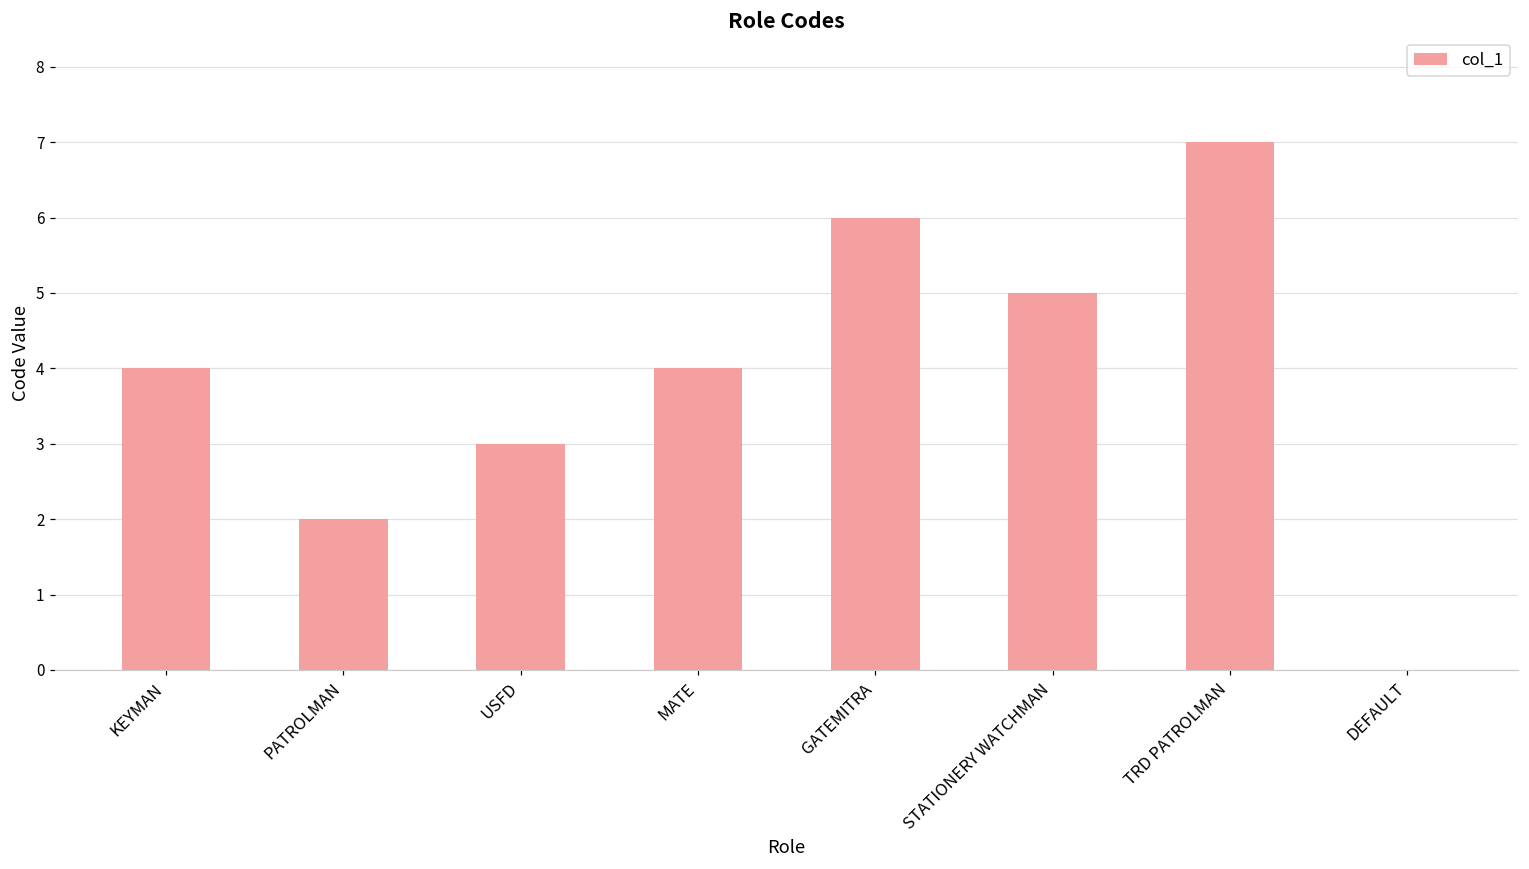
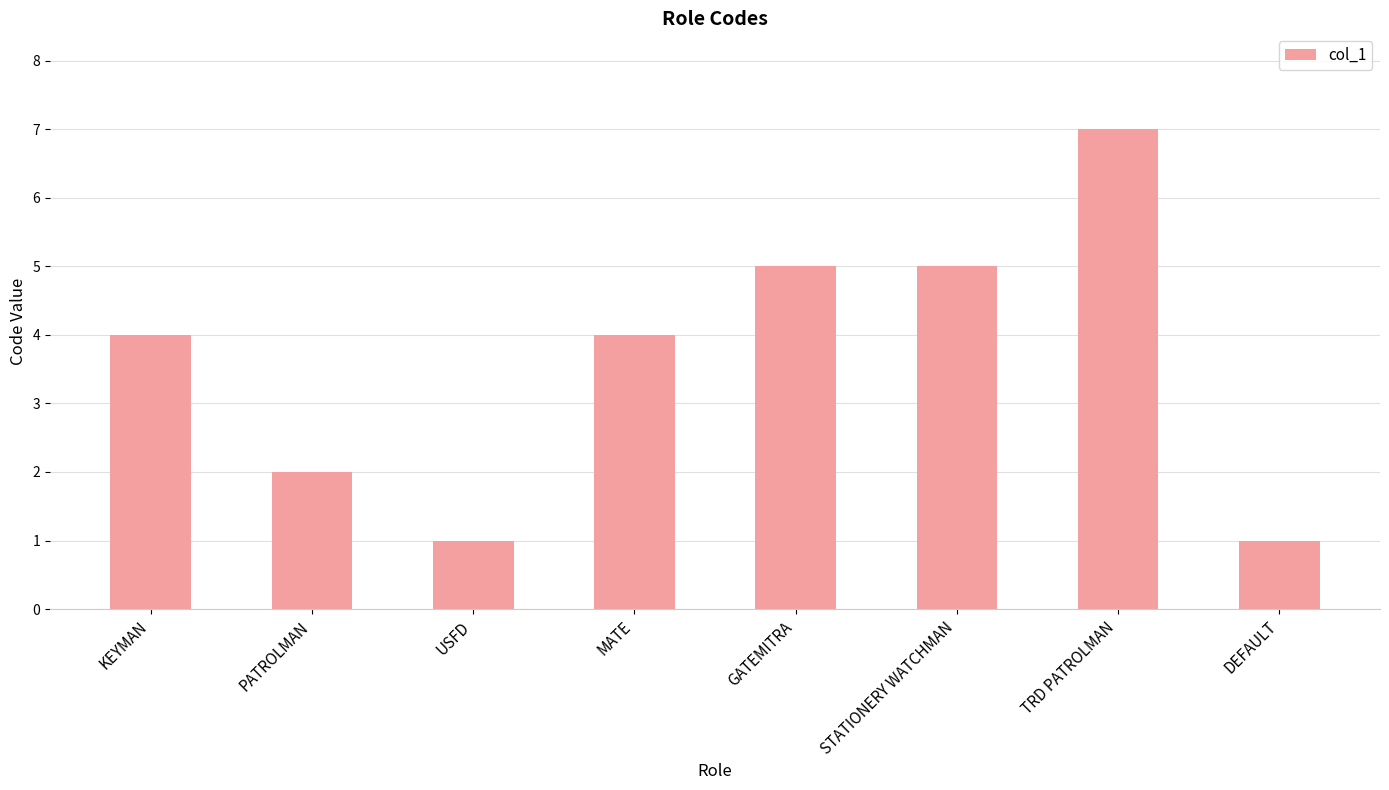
  {
    "KEYMAN": 4,
    "PATROLMAN": 2,
-   "USFD": 3,
+   "USFD": 1,
    "MATE": 4,
-   "GATEMITRA": 6,
+   "GATEMITRA": 5,
    "STATIONERY WATCHMAN": 5,
    "TRD PATROLMAN": 7,
-   "DEFAULT": 0
+   "DEFAULT": 1
  }
